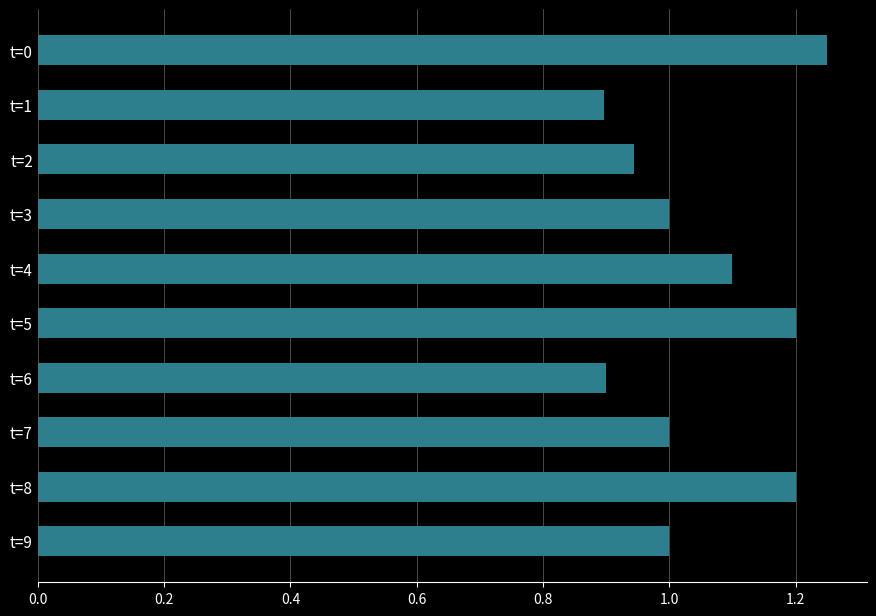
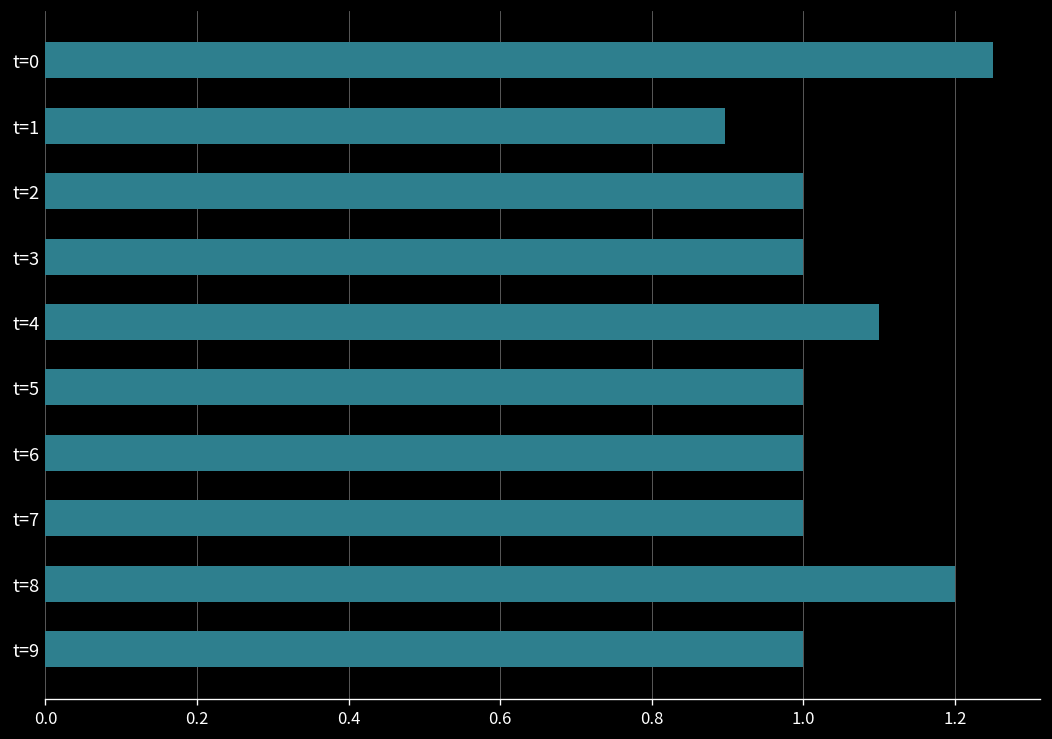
  {
    "t=0": 1.25,
    "t=1": 0.90,
-   "t=2": 0.94,
+   "t=2": 1.00,
    "t=3": 1.00,
    "t=4": 1.10,
-   "t=5": 1.2,
-   "t=6": 0.9,
+   "t=5": 1.0,
+   "t=6": 1.0,
    "t=7": 1.00,
    "t=8": 1.20,
    "t=9": 1.00
  }
